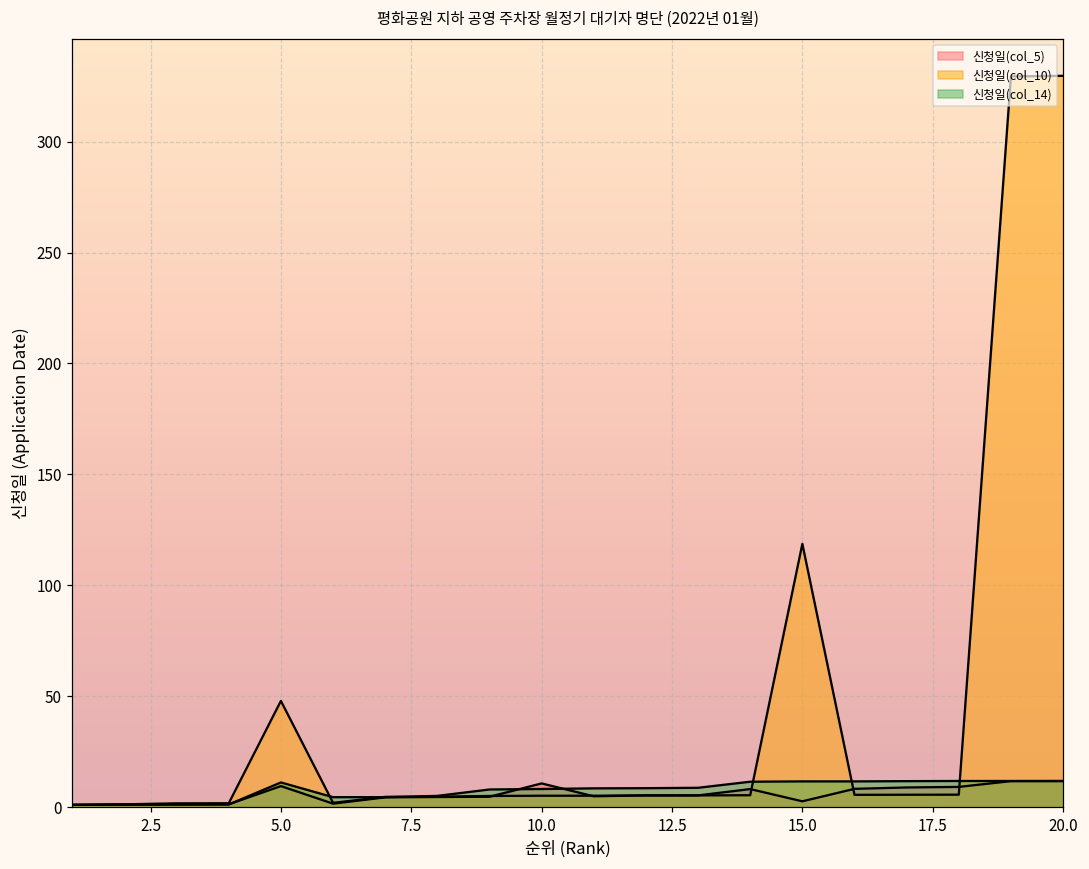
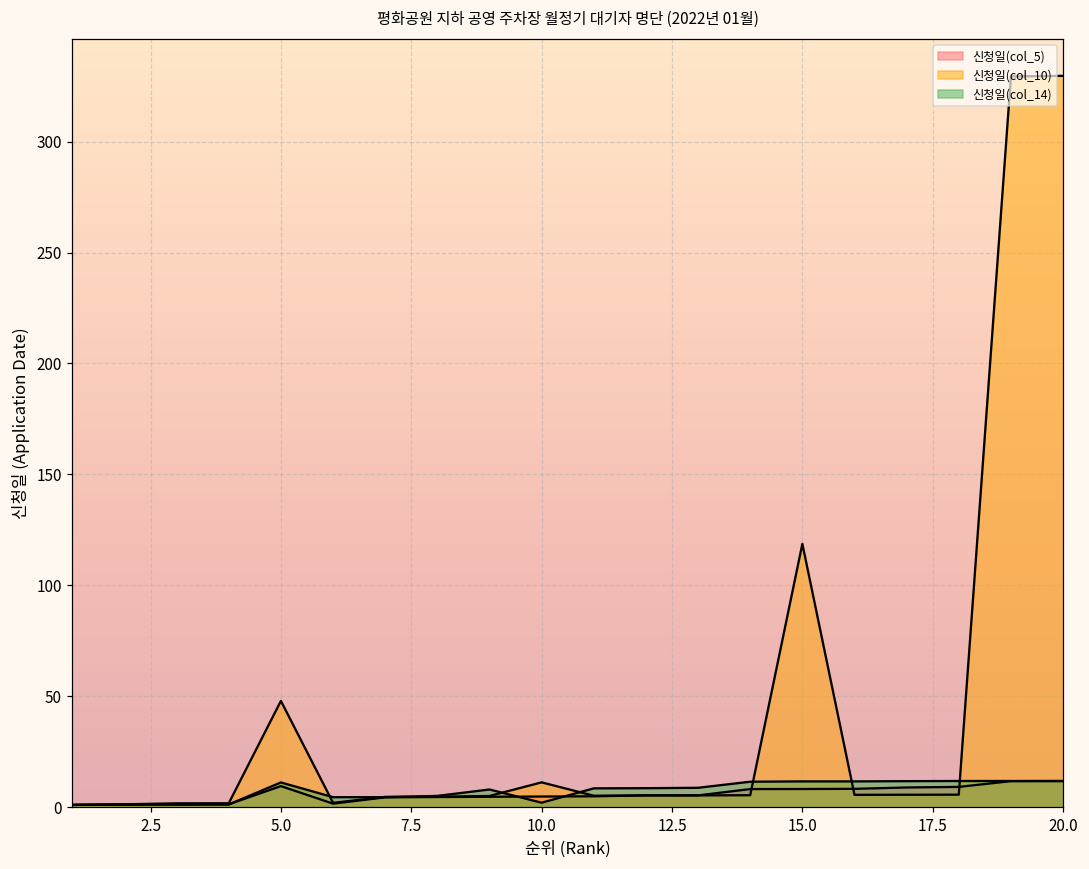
  {
    "신청일(col_5)": {
      "5.0": 9,
-     "10.0": 11,
-     "15.0": 3
+     "10.0": 5,
+     "15.0": 8
    },
    "신청일(col_10)": {
      "5.0": 48,
-     "10.0": 5,
+     "10.0": 11,
      "15.0": 119,
      "20.0": 330
    },
    "신청일(col_14)": {
      "5.0": 11,
-     "10.0": 8,
+     "10.0": 2,
      "15.0": 12
    }
  }
